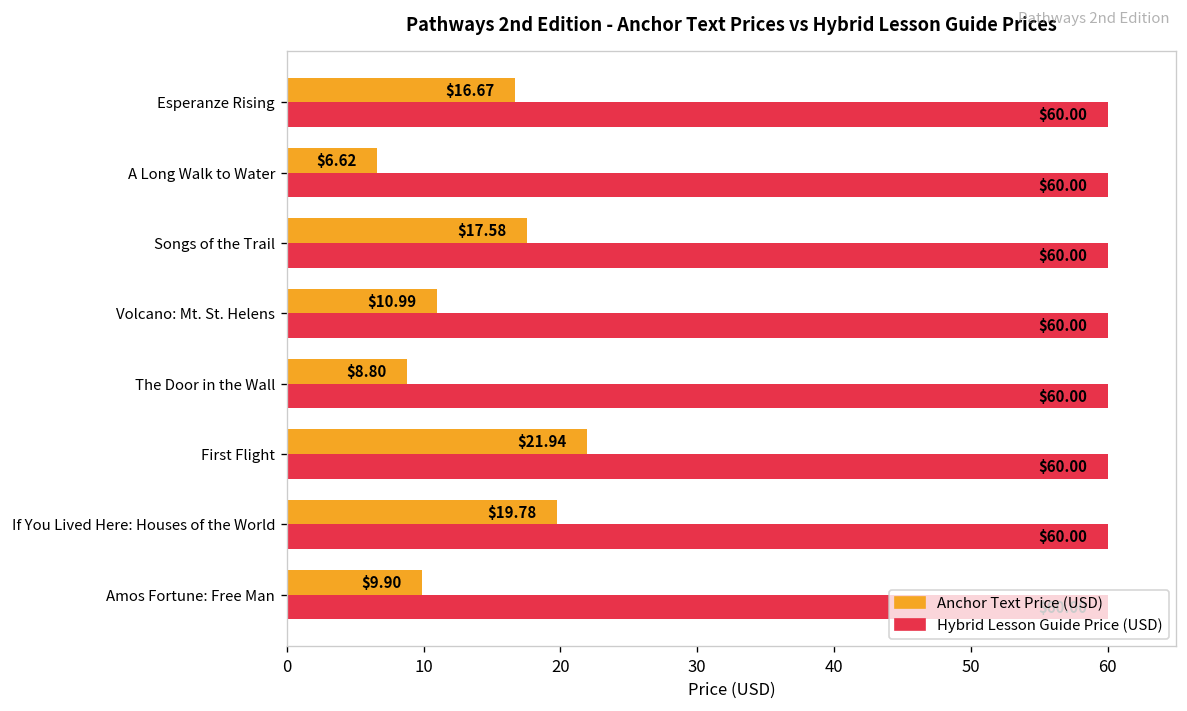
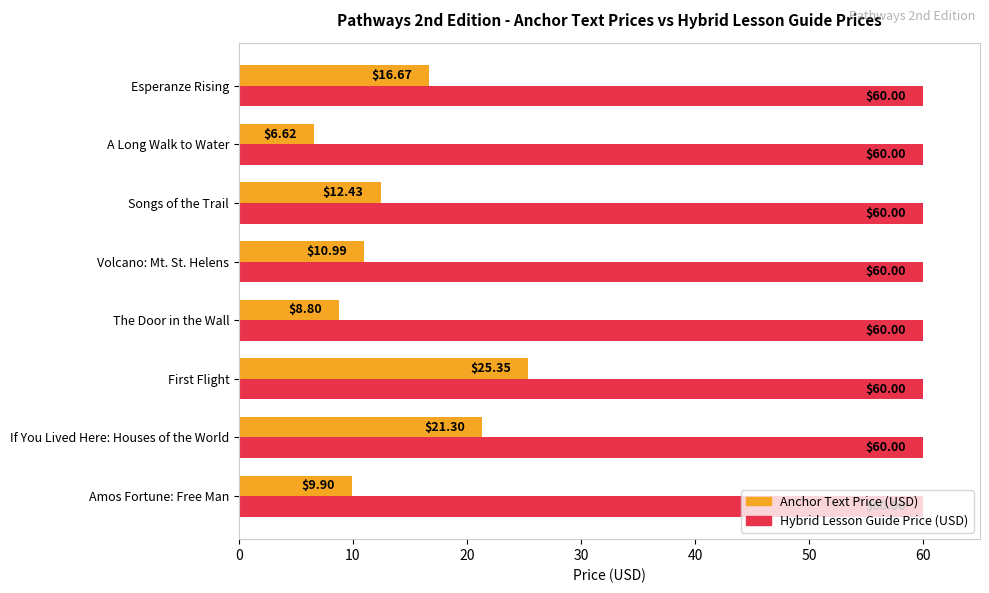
  {
    "Anchor Text Price (USD)": {
      "Esperanze Rising": "$16.67",
      "A Long Walk to Water": "$6.62",
-     "Songs of the Trail": "$17.58",
+     "Songs of the Trail": "$12.43",
      "Volcano: Mt. St. Helens": "$10.99",
      "The Door in the Wall": "$8.80",
-     "First Flight": "$21.94",
-     "If You Lived Here: Houses of the World": "$19.78",
+     "First Flight": "$25.35",
+     "If You Lived Here: Houses of the World": "$21.30",
      "Amos Fortune: Free Man": "$9.90"
    },
    "Hybrid Lesson Guide Price (USD)": {
      "Esperanze Rising": "$60.00",
      "A Long Walk to Water": "$60.00",
      "Songs of the Trail": "$60.00",
      "Volcano: Mt. St. Helens": "$60.00",
      "The Door in the Wall": "$60.00",
      "First Flight": "$60.00",
      "If You Lived Here: Houses of the World": "$60.00"
    }
  }
